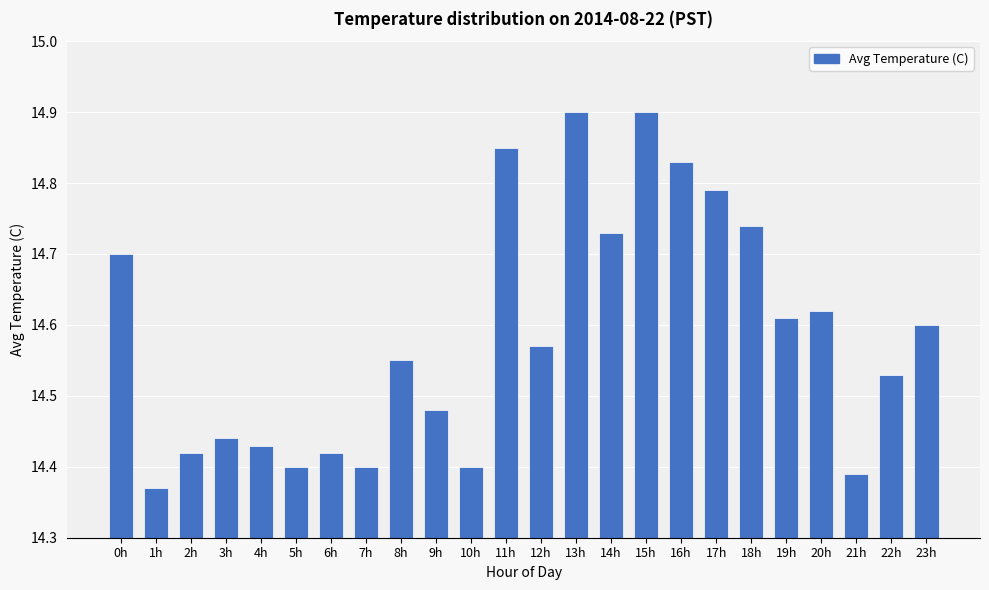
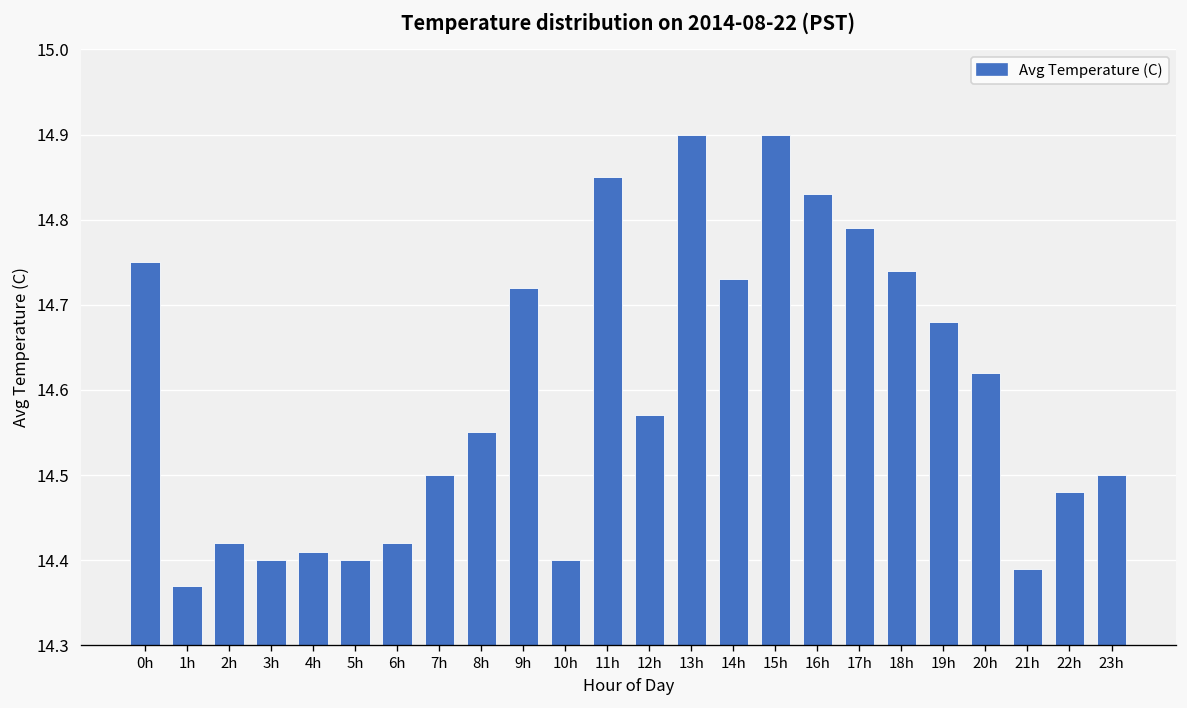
  {
-   "0h": 14.70,
+   "0h": 14.75,
    "1h": 14.37,
    "2h": 14.42,
-   "3h": 14.44,
-   "4h": 14.43,
+   "3h": 14.40,
+   "4h": 14.41,
    "5h": 14.40,
    "6h": 14.42,
-   "7h": 14.4,
+   "7h": 14.5,
    "8h": 14.55,
-   "9h": 14.48,
+   "9h": 14.72,
    "10h": 14.40,
    "11h": 14.85,
    "12h": 14.57,
    "13h": 14.90,
    "14h": 14.73,
    "15h": 14.90,
    "16h": 14.83,
    "17h": 14.79,
    "18h": 14.74,
-   "19h": 14.61,
+   "19h": 14.68,
    "20h": 14.62,
    "21h": 14.39,
-   "22h": 14.53,
-   "23h": 14.6
+   "22h": 14.48,
+   "23h": 14.5
  }
